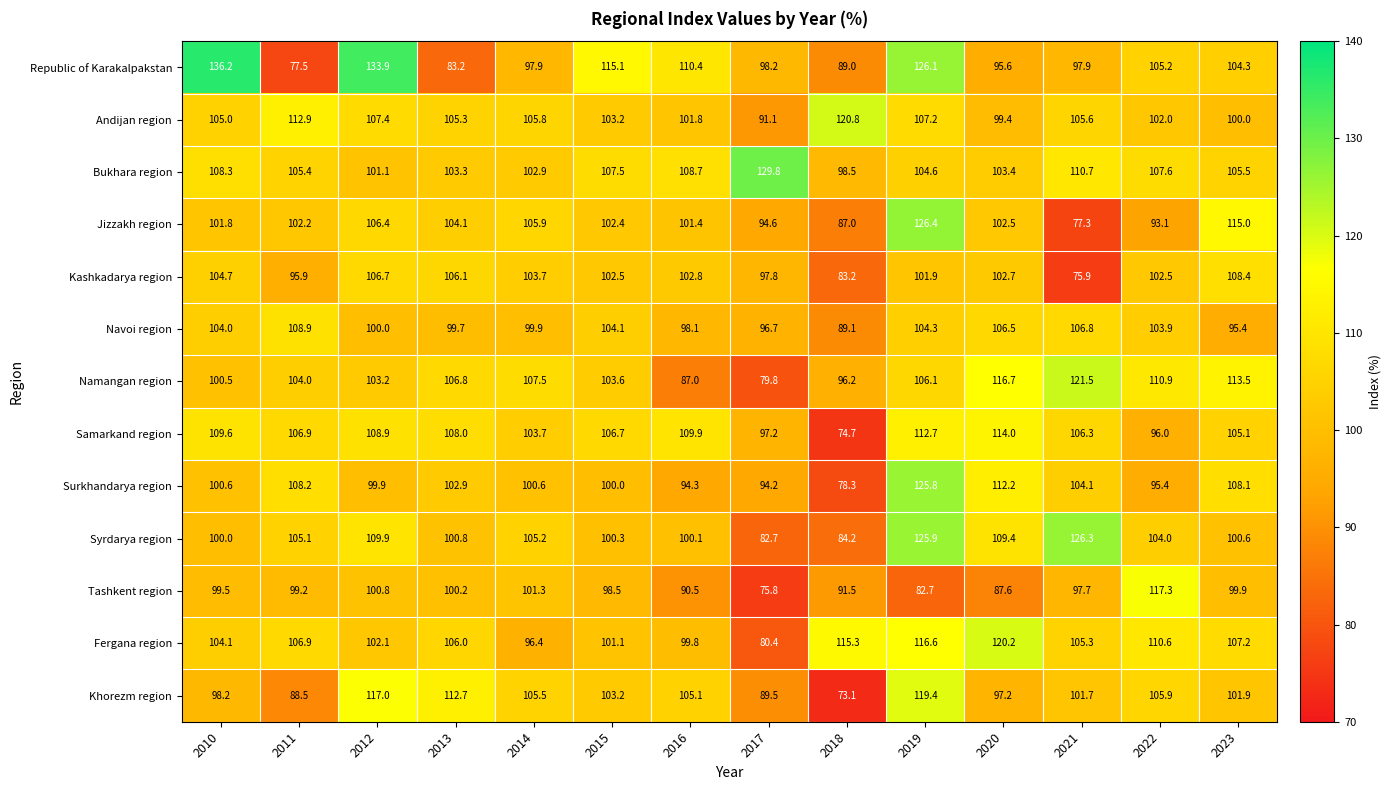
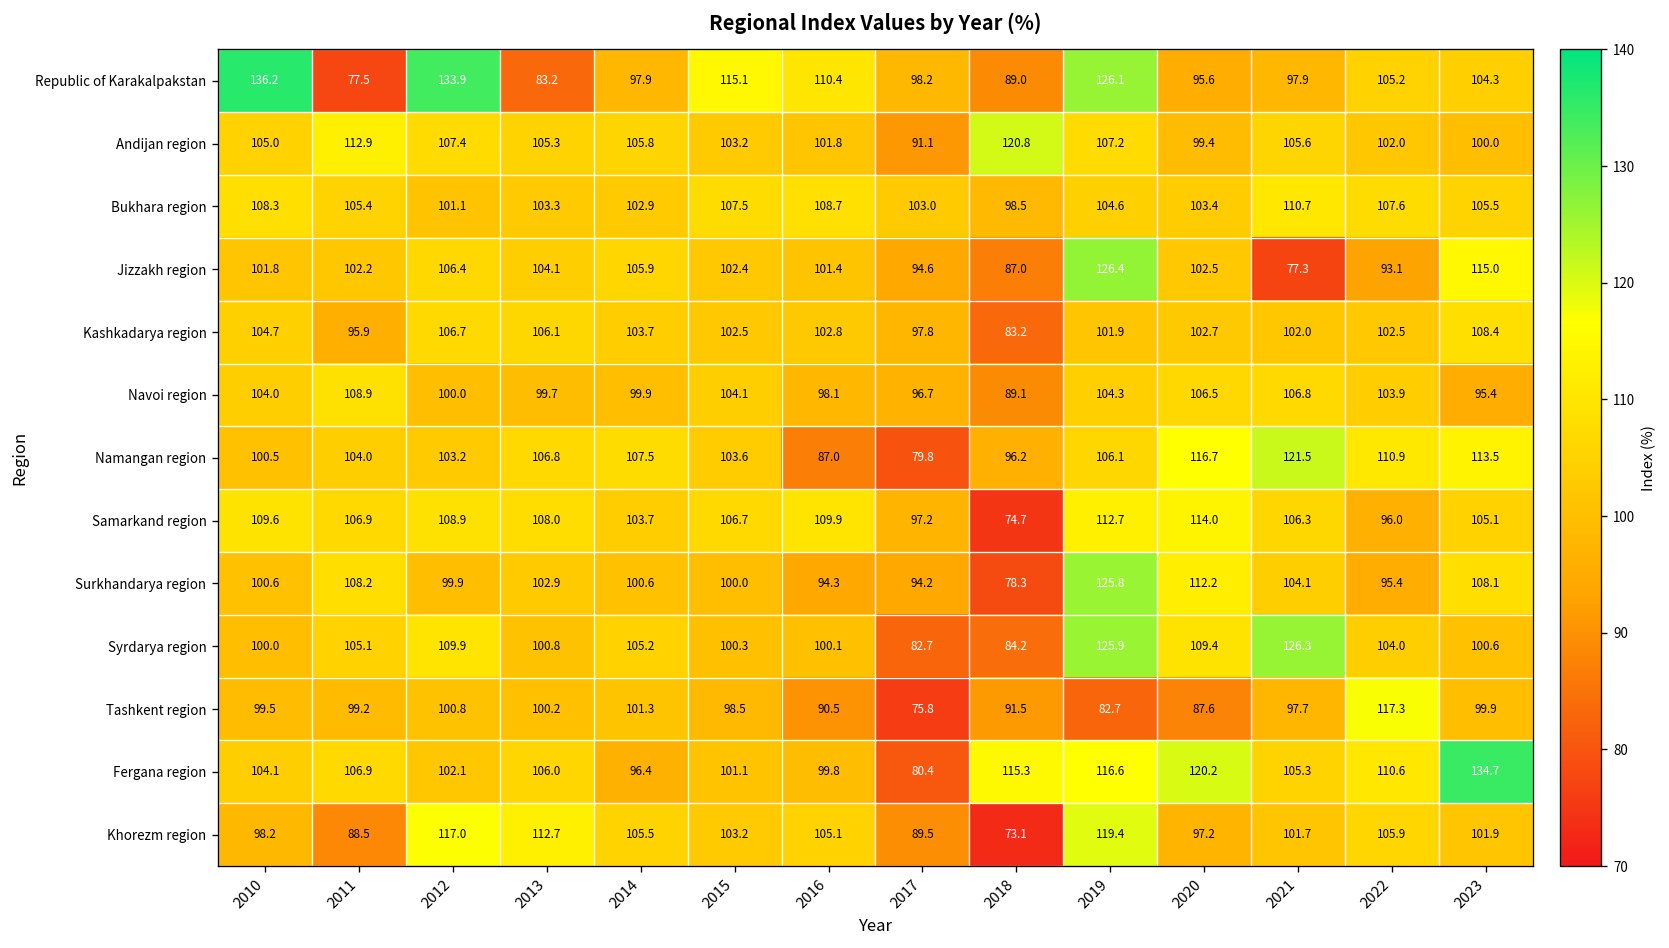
  {
    "Republic of Karakalpakstan": {
      "2010": 136.2,
      "2011": 77.5,
      "2012": 133.9,
      "2013": 83.2,
      "2014": 97.9,
      "2015": 115.1,
      "2016": 110.4,
      "2017": 98.2,
      "2018": 89.0,
      "2019": 126.1,
      "2020": 95.6,
      "2021": 97.9,
      "2022": 105.2,
      "2023": 104.3
    },
    "Andijan region": {
      "2010": 105.0,
      "2011": 112.9,
      "2012": 107.4,
      "2013": 105.3,
      "2014": 105.8,
      "2015": 103.2,
      "2016": 101.8,
      "2017": 91.1,
      "2018": 120.8,
      "2019": 107.2,
      "2020": 99.4,
      "2021": 105.6,
      "2022": 102.0,
      "2023": 100.0
    },
    "Bukhara region": {
      "2010": 108.3,
      "2011": 105.4,
      "2012": 101.1,
      "2013": 103.3,
      "2014": 102.9,
      "2015": 107.5,
      "2016": 108.7,
-     "2017": 129.8,
+     "2017": 103.0,
      "2018": 98.5,
      "2019": 104.6,
      "2020": 103.4,
      "2021": 110.7,
      "2022": 107.6,
      "2023": 105.5
    },
    "Jizzakh region": {
      "2010": 101.8,
      "2011": 102.2,
      "2012": 106.4,
      "2013": 104.1,
      "2014": 105.9,
      "2015": 102.4,
      "2016": 101.4,
      "2017": 94.6,
      "2018": 87.0,
      "2019": 126.4,
      "2020": 102.5,
      "2021": 77.3,
      "2022": 93.1,
      "2023": 115.0
    },
    "Kashkadarya region": {
      "2010": 104.7,
      "2011": 95.9,
      "2012": 106.7,
      "2013": 106.1,
      "2014": 103.7,
      "2015": 102.5,
      "2016": 102.8,
      "2017": 97.8,
      "2018": 83.2,
      "2019": 101.9,
      "2020": 102.7,
-     "2021": 75.9,
+     "2021": 102.0,
      "2022": 102.5,
      "2023": 108.4
    },
    "Navoi region": {
      "2010": 104.0,
      "2011": 108.9,
      "2012": 100.0,
      "2013": 99.7,
      "2014": 99.9,
      "2015": 104.1,
      "2016": 98.1,
      "2017": 96.7,
      "2018": 89.1,
      "2019": 104.3,
      "2020": 106.5,
      "2021": 106.8,
      "2022": 103.9,
      "2023": 95.4
    },
    "Namangan region": {
      "2010": 100.5,
      "2011": 104.0,
      "2012": 103.2,
      "2013": 106.8,
      "2014": 107.5,
      "2015": 103.6,
      "2016": 87.0,
      "2017": 79.8,
      "2018": 96.2,
      "2019": 106.1,
      "2020": 116.7,
      "2021": 121.5,
      "2022": 110.9,
      "2023": 113.5
    },
    "Samarkand region": {
      "2010": 109.6,
      "2011": 106.9,
      "2012": 108.9,
      "2013": 108.0,
      "2014": 103.7,
      "2015": 106.7,
      "2016": 109.9,
      "2017": 97.2,
      "2018": 74.7,
      "2019": 112.7,
      "2020": 114.0,
      "2021": 106.3,
      "2022": 96.0,
      "2023": 105.1
    },
    "Surkhandarya region": {
      "2010": 100.6,
      "2011": 108.2,
      "2012": 99.9,
      "2013": 102.9,
      "2014": 100.6,
      "2015": 100.0,
      "2016": 94.3,
      "2017": 94.2,
      "2018": 78.3,
      "2019": 125.8,
      "2020": 112.2,
      "2021": 104.1,
      "2022": 95.4,
      "2023": 108.1
    },
    "Syrdarya region": {
      "2010": 100.0,
      "2011": 105.1,
      "2012": 109.9,
      "2013": 100.8,
      "2014": 105.2,
      "2015": 100.3,
      "2016": 100.1,
      "2017": 82.7,
      "2018": 84.2,
      "2019": 125.9,
      "2020": 109.4,
      "2021": 126.3,
      "2022": 104.0,
      "2023": 100.6
    },
    "Tashkent region": {
      "2010": 99.5,
      "2011": 99.2,
      "2012": 100.8,
      "2013": 100.2,
      "2014": 101.3,
      "2015": 98.5,
      "2016": 90.5,
      "2017": 75.8,
      "2018": 91.5,
      "2019": 82.7,
      "2020": 87.6,
      "2021": 97.7,
      "2022": 117.3,
      "2023": 99.9
    },
    "Fergana region": {
      "2010": 104.1,
      "2011": 106.9,
      "2012": 102.1,
      "2013": 106.0,
      "2014": 96.4,
      "2015": 101.1,
      "2016": 99.8,
      "2017": 80.4,
      "2018": 115.3,
      "2019": 116.6,
      "2020": 120.2,
      "2021": 105.3,
      "2022": 110.6,
-     "2023": 107.2
+     "2023": 134.7
    },
    "Khorezm region": {
      "2010": 98.2,
      "2011": 88.5,
      "2012": 117.0,
      "2013": 112.7,
      "2014": 105.5,
      "2015": 103.2,
      "2016": 105.1,
      "2017": 89.5,
      "2018": 73.1,
      "2019": 119.4,
      "2020": 97.2,
      "2021": 101.7,
      "2022": 105.9,
      "2023": 101.9
    }
  }
